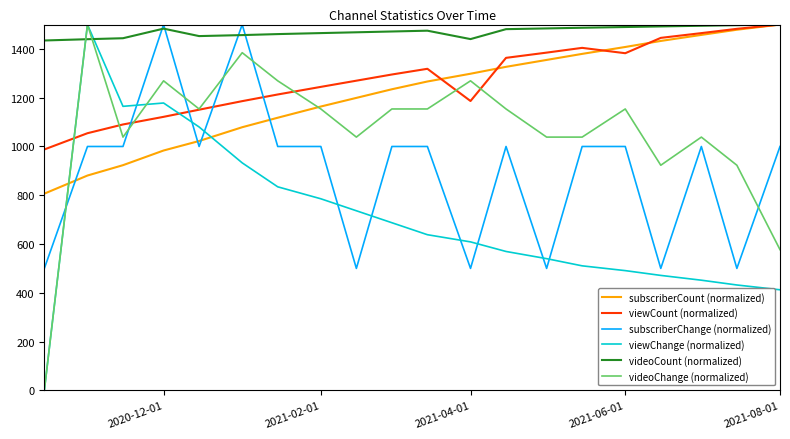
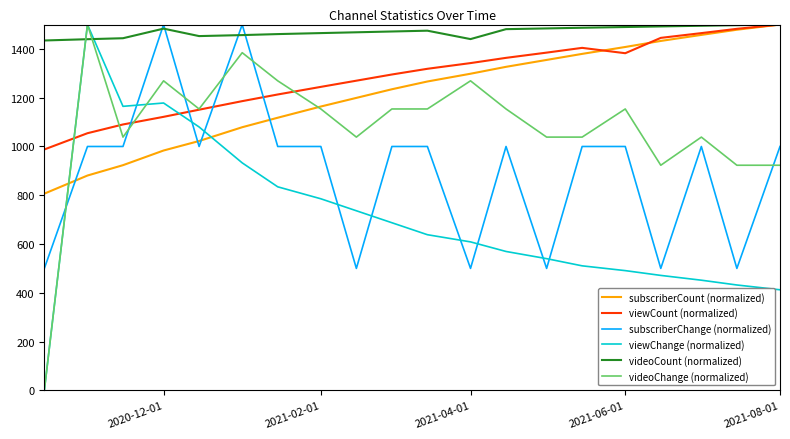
  {
    "subscriberCount (normalized)": {
      "2020-12-01": 980,
      "2021-04-01": 1300,
      "2021-06-01": 1410
    },
    "viewCount (normalized)": {
      "2020-12-01": 1120,
      "2021-02-01": 1240,
-     "2021-04-01": 1190,
+     "2021-04-01": 1340,
      "2021-06-01": 1380
    },
    "videoCount (normalized)": {
      "2020-12-01": 1480,
      "2021-02-01": 1470,
      "2021-04-01": 1440,
      "2021-06-01": 1490
    },
    "videoChange (normalized)": {
      "2020-12-01": 1270,
      "2021-04-01": 1270,
      "2021-06-01": 1150,
-     "2021-08-01": 580
+     "2021-08-01": 920
    }
  }
